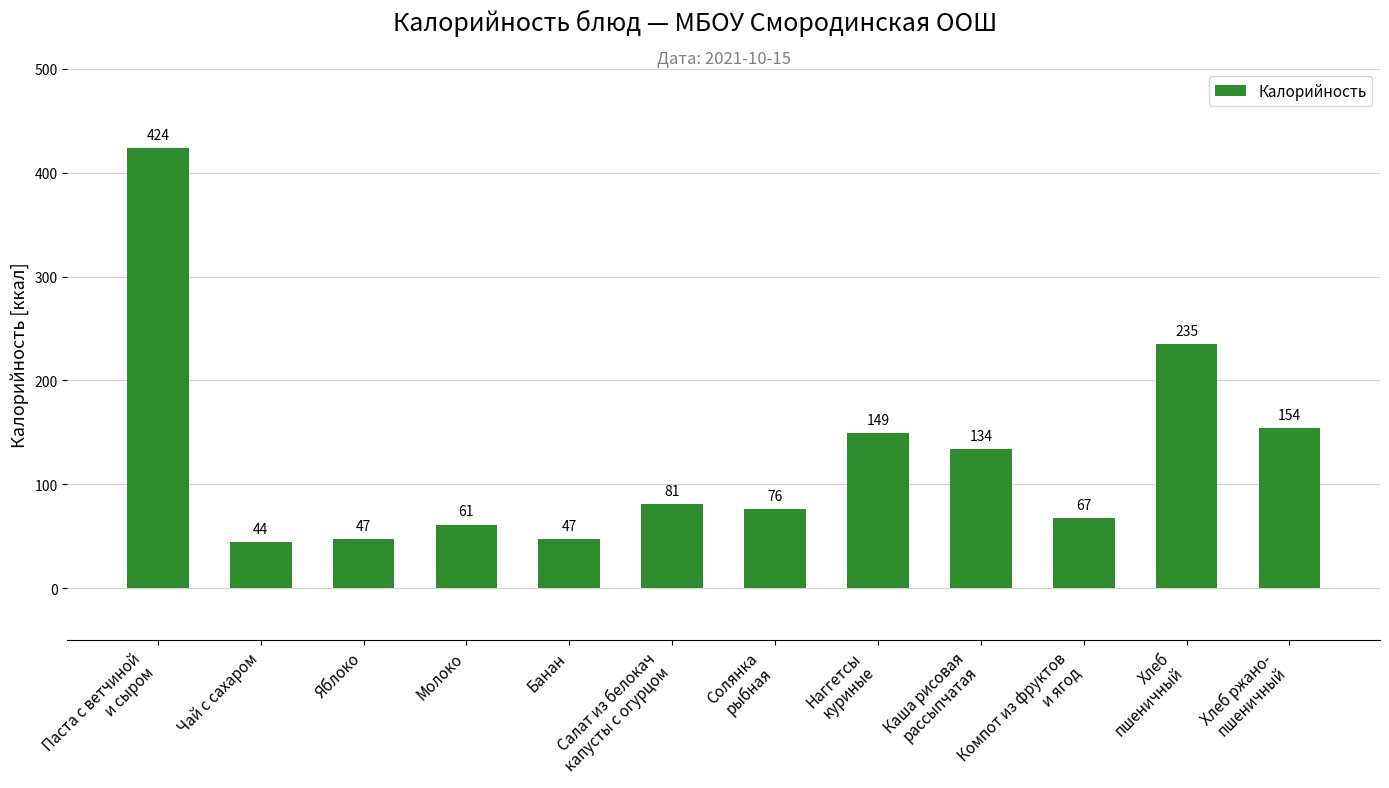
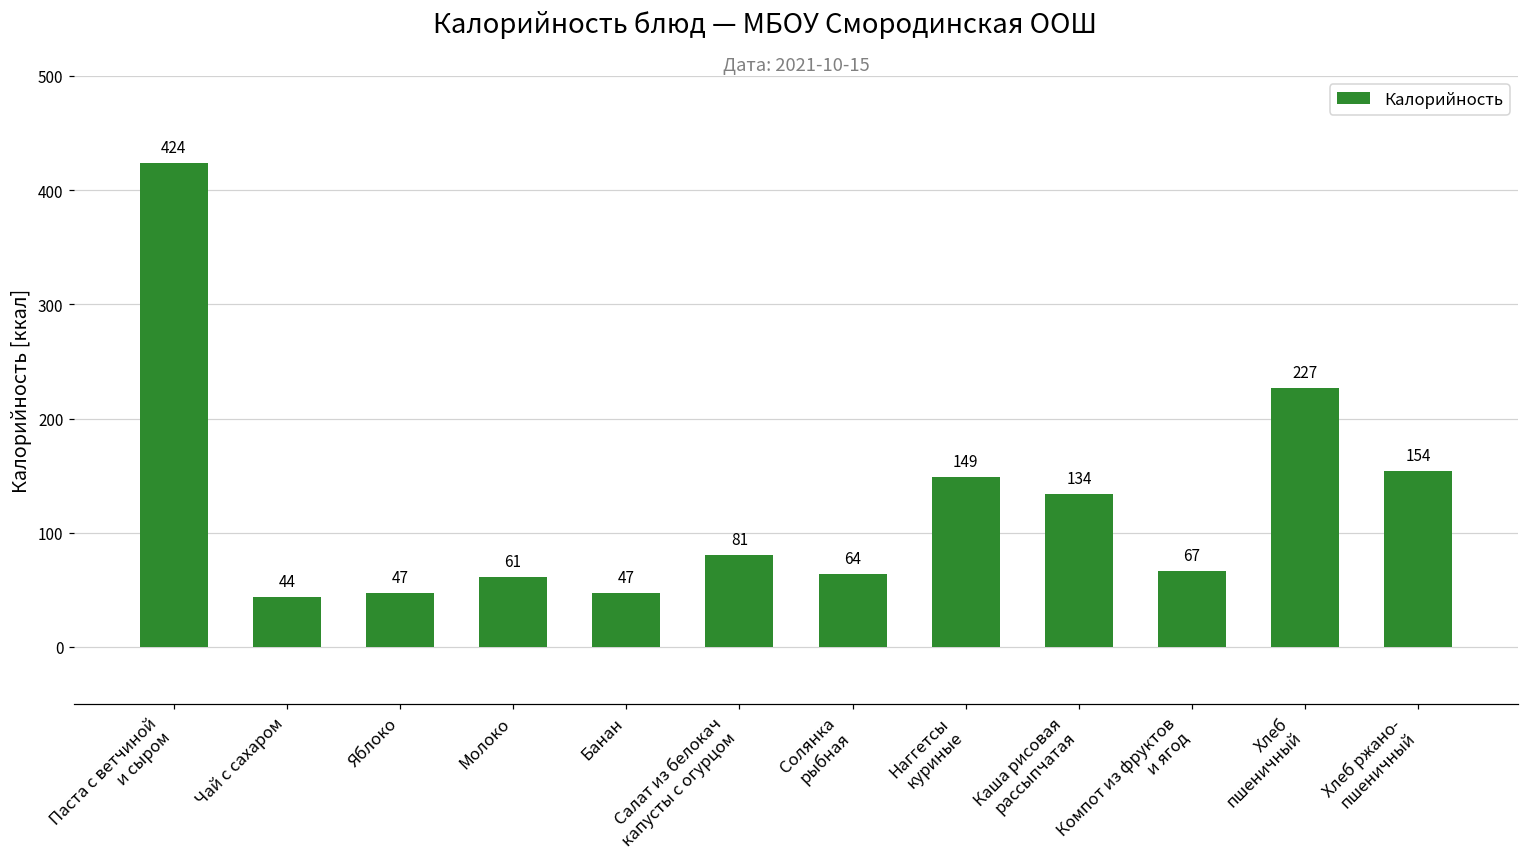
  {
    "Паста с ветчиной и сыром": 424,
    "Чай с сахаром": 44,
    "Яблоко": 47,
    "Молоко": 61,
    "Банан": 47,
    "Салат из белокач капусты с огурцом": 81,
-   "Солянка рыбная": 76,
+   "Солянка рыбная": 64,
    "Наггетсы куриные": 149,
    "Каша рисовая рассыпчатая": 134,
    "Компот из фруктов и ягод": 67,
-   "Хлеб пшеничный": 235,
+   "Хлеб пшеничный": 227,
    "Хлеб ржано- пшеничный": 154
  }
